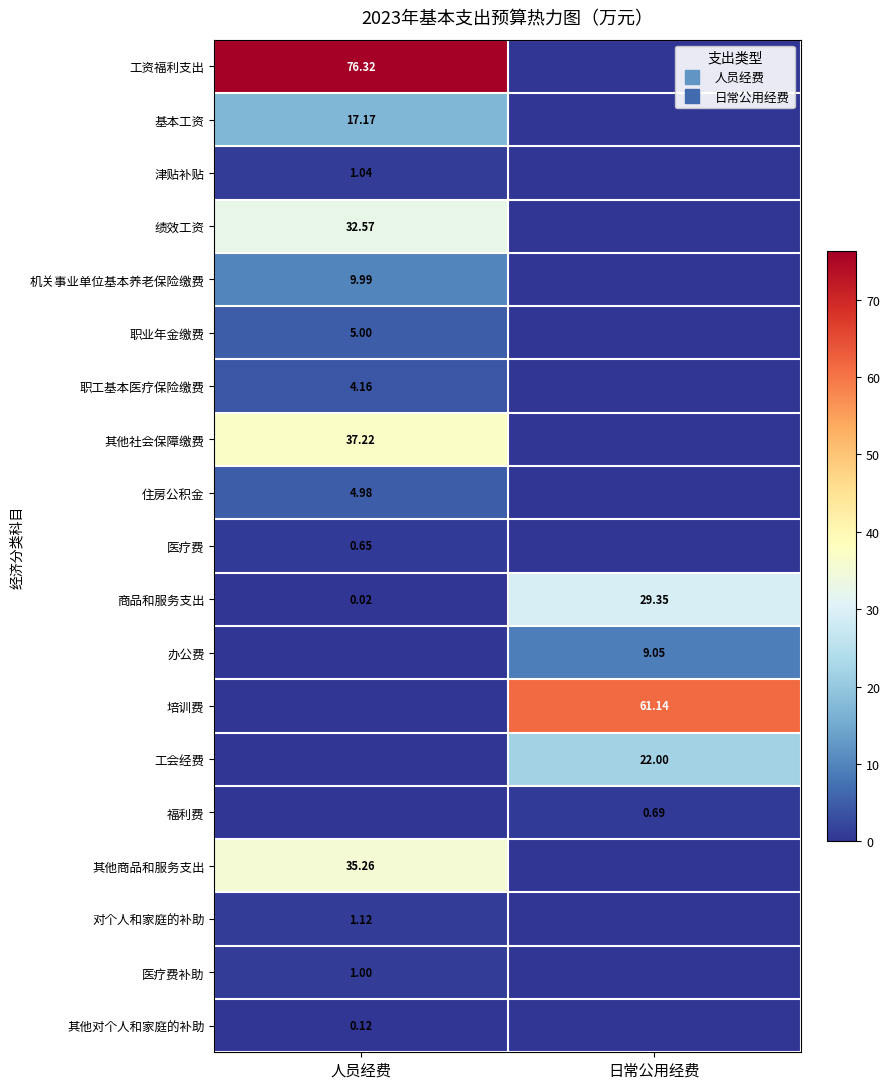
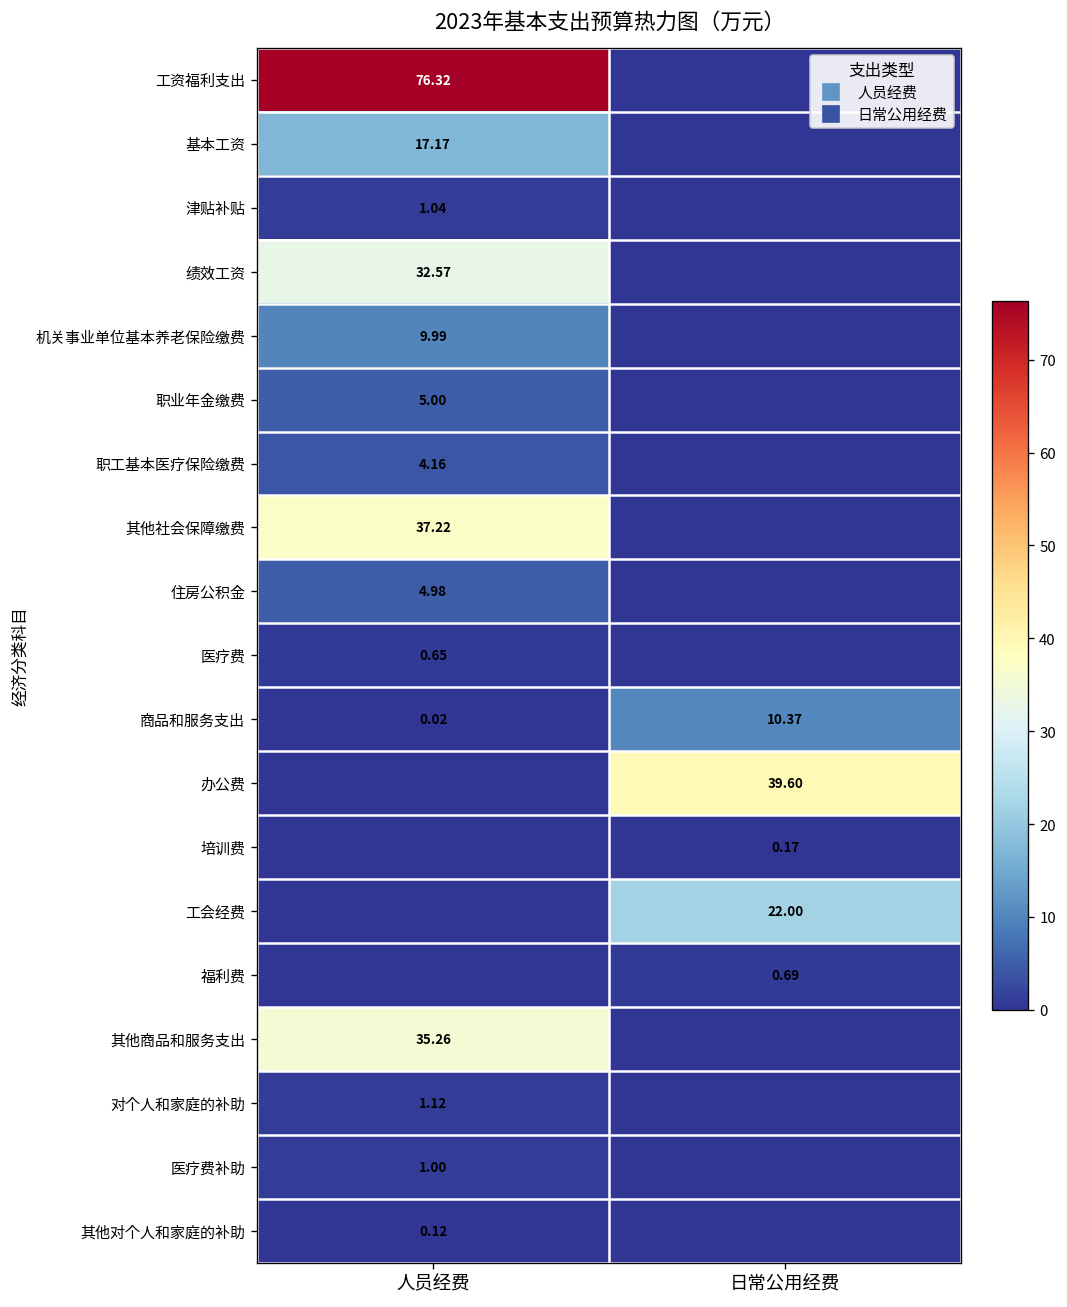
  {
    "工资福利支出": {
      "人员经费": 76.32
    },
    "基本工资": {
      "人员经费": 17.17
    },
    "津贴补贴": {
      "人员经费": 1.04
    },
    "绩效工资": {
      "人员经费": 32.57
    },
    "机关事业单位基本养老保险缴费": {
      "人员经费": 9.99
    },
    "职业年金缴费": {
      "人员经费": 5.00
    },
    "职工基本医疗保险缴费": {
      "人员经费": 4.16
    },
    "其他社会保障缴费": {
      "人员经费": 37.22
    },
    "住房公积金": {
      "人员经费": 4.98
    },
    "医疗费": {
      "人员经费": 0.65
    },
    "商品和服务支出": {
      "人员经费": 0.02,
-     "日常公用经费": 29.35
+     "日常公用经费": 10.37
    },
    "办公费": {
-     "日常公用经费": 9.05
+     "日常公用经费": 39.60
    },
    "培训费": {
-     "日常公用经费": 61.14
+     "日常公用经费": 0.17
    },
    "工会经费": {
      "日常公用经费": 22.00
    },
    "福利费": {
      "日常公用经费": 0.69
    },
    "其他商品和服务支出": {
      "人员经费": 35.26
    },
    "对个人和家庭的补助": {
      "人员经费": 1.12
    },
    "医疗费补助": {
      "人员经费": 1.00
    },
    "其他对个人和家庭的补助": {
      "人员经费": 0.12
    }
  }
